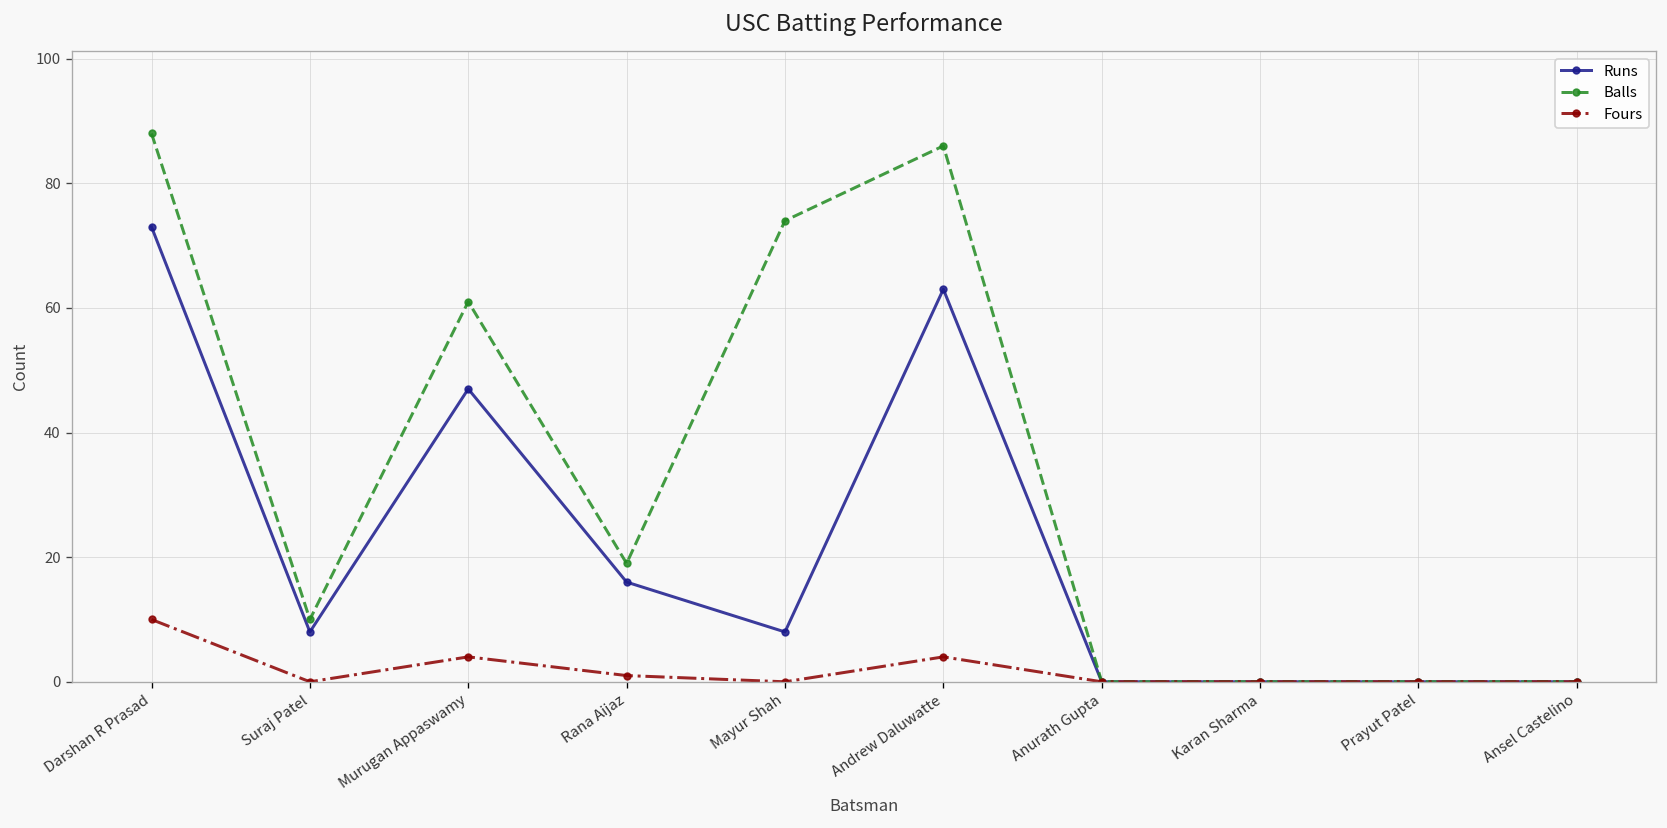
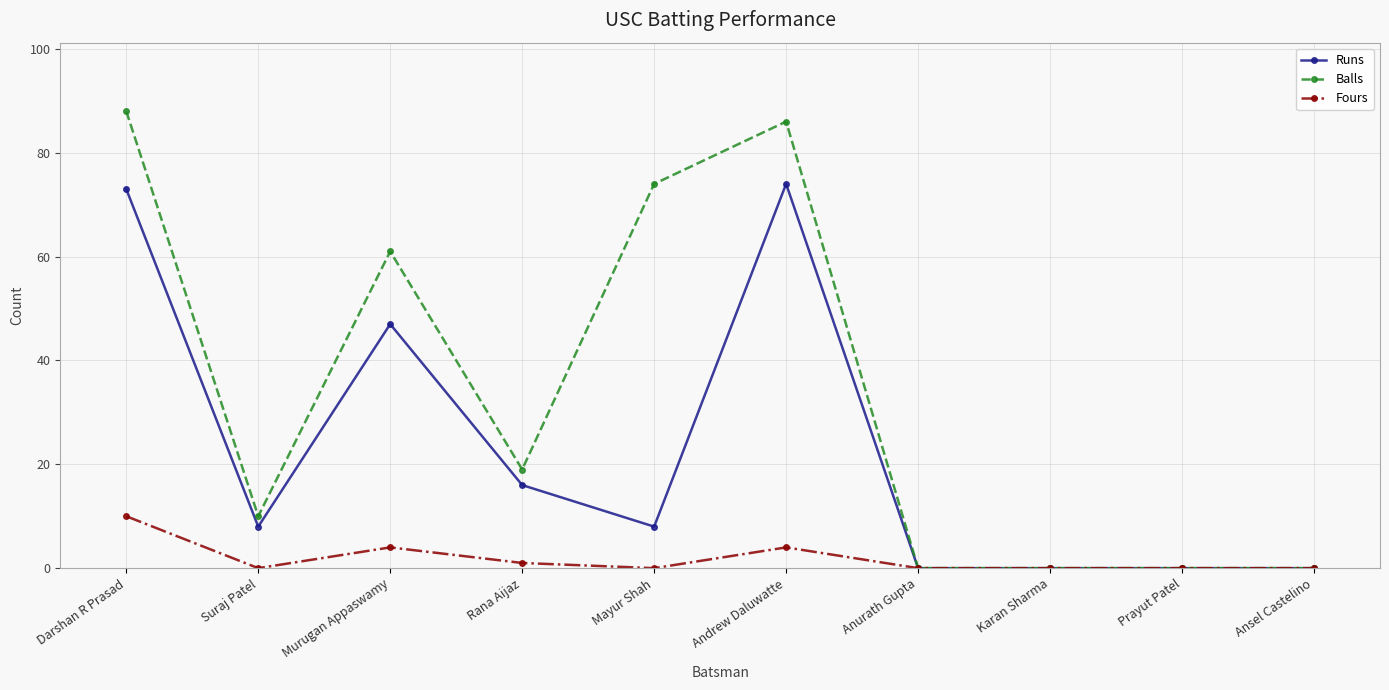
  {
    "Runs": {
      "Darshan R Prasad": 73,
      "Suraj Patel": 8,
      "Murugan Appaswamy": 47,
      "Rana Aijaz": 16,
      "Mayur Shah": 8,
-     "Andrew Daluwatte": 63
+     "Andrew Daluwatte": 74
    },
    "Balls": {
      "Darshan R Prasad": 88,
      "Suraj Patel": 10,
      "Murugan Appaswamy": 61,
      "Rana Aijaz": 19,
      "Mayur Shah": 74,
      "Andrew Daluwatte": 86
    },
    "Fours": {
      "Darshan R Prasad": 10,
      "Suraj Patel": 0,
      "Murugan Appaswamy": 4,
      "Rana Aijaz": 1,
      "Mayur Shah": 0,
      "Andrew Daluwatte": 4
    }
  }
